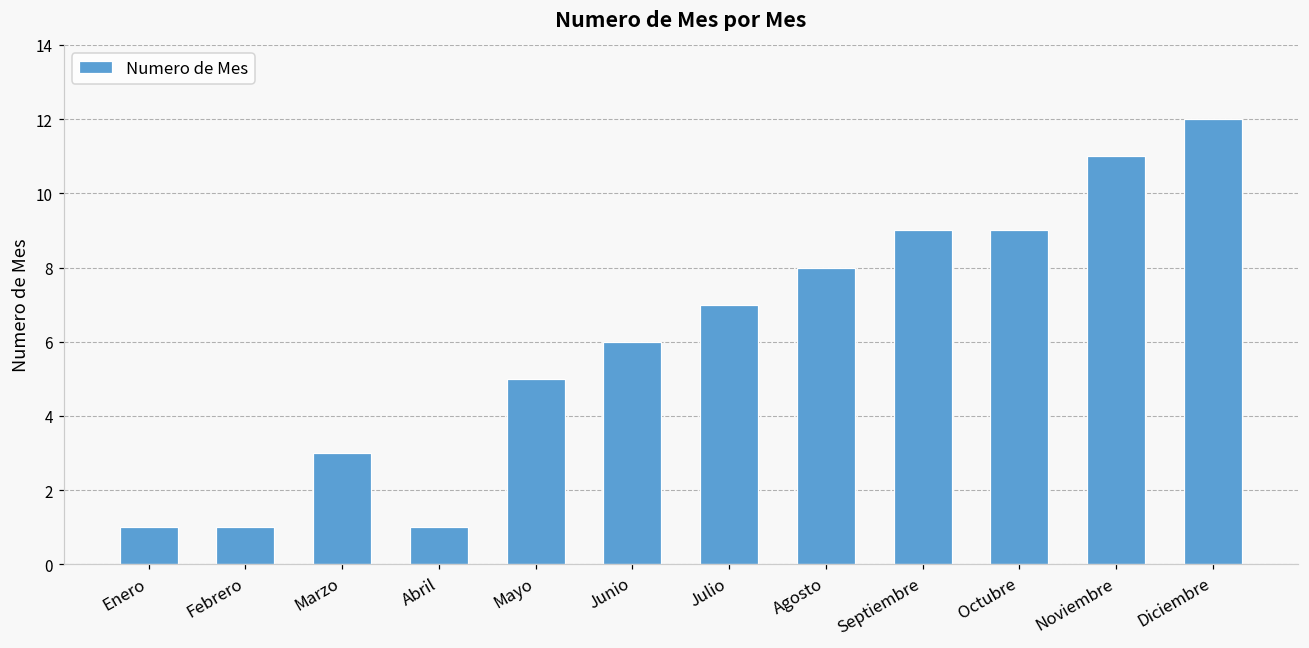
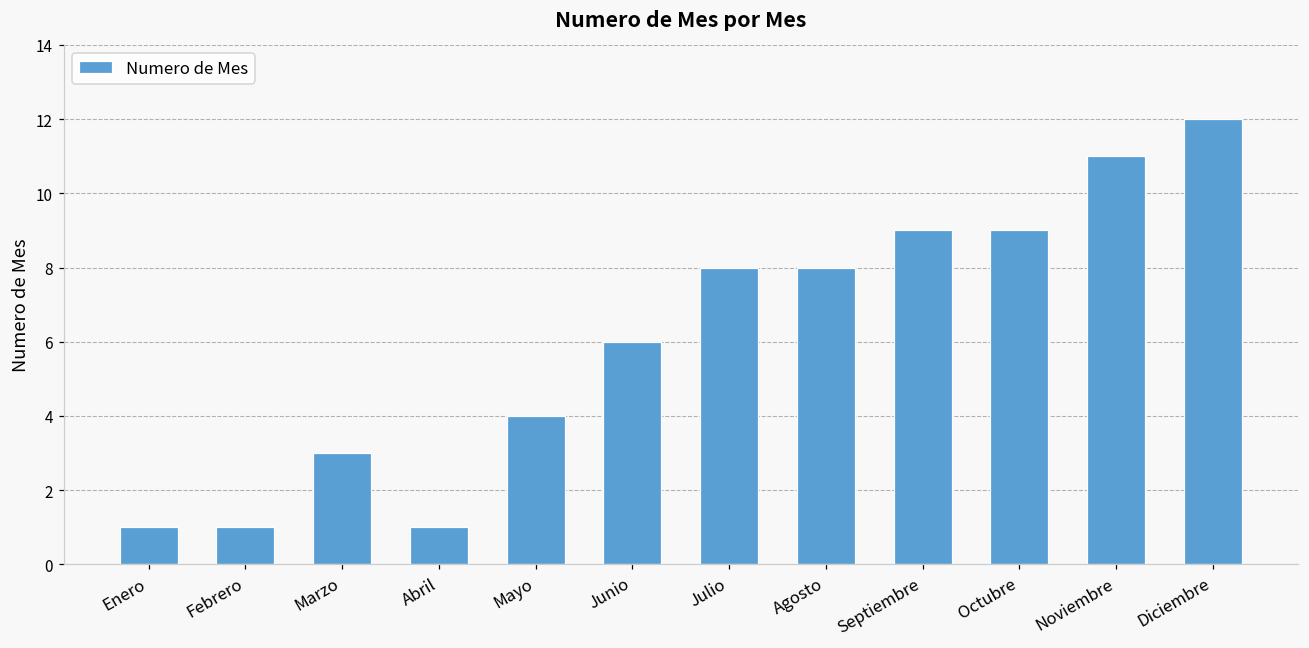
  {
    "Enero": 1,
    "Febrero": 1,
    "Marzo": 3,
    "Abril": 1,
-   "Mayo": 5,
+   "Mayo": 4,
    "Junio": 6,
-   "Julio": 7,
+   "Julio": 8,
    "Agosto": 8,
    "Septiembre": 9,
    "Octubre": 9,
    "Noviembre": 11,
    "Diciembre": 12
  }
